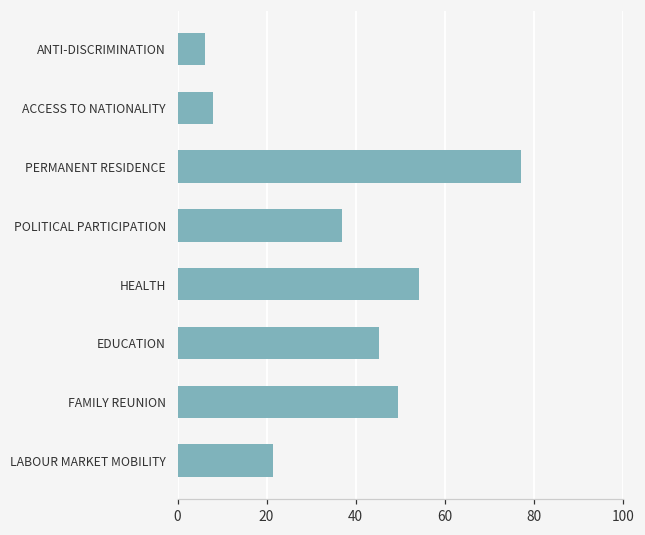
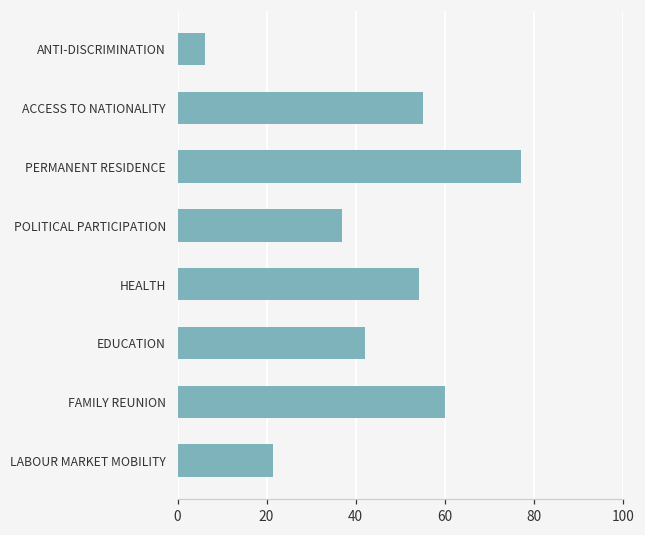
  {
    "ANTI-DISCRIMINATION": 6,
-   "ACCESS TO NATIONALITY": 8,
+   "ACCESS TO NATIONALITY": 55,
    "PERMANENT RESIDENCE": 77,
    "POLITICAL PARTICIPATION": 37,
    "HEALTH": 54,
-   "EDUCATION": 45,
-   "FAMILY REUNION": 50,
+   "EDUCATION": 42,
+   "FAMILY REUNION": 60,
    "LABOUR MARKET MOBILITY": 21
  }
